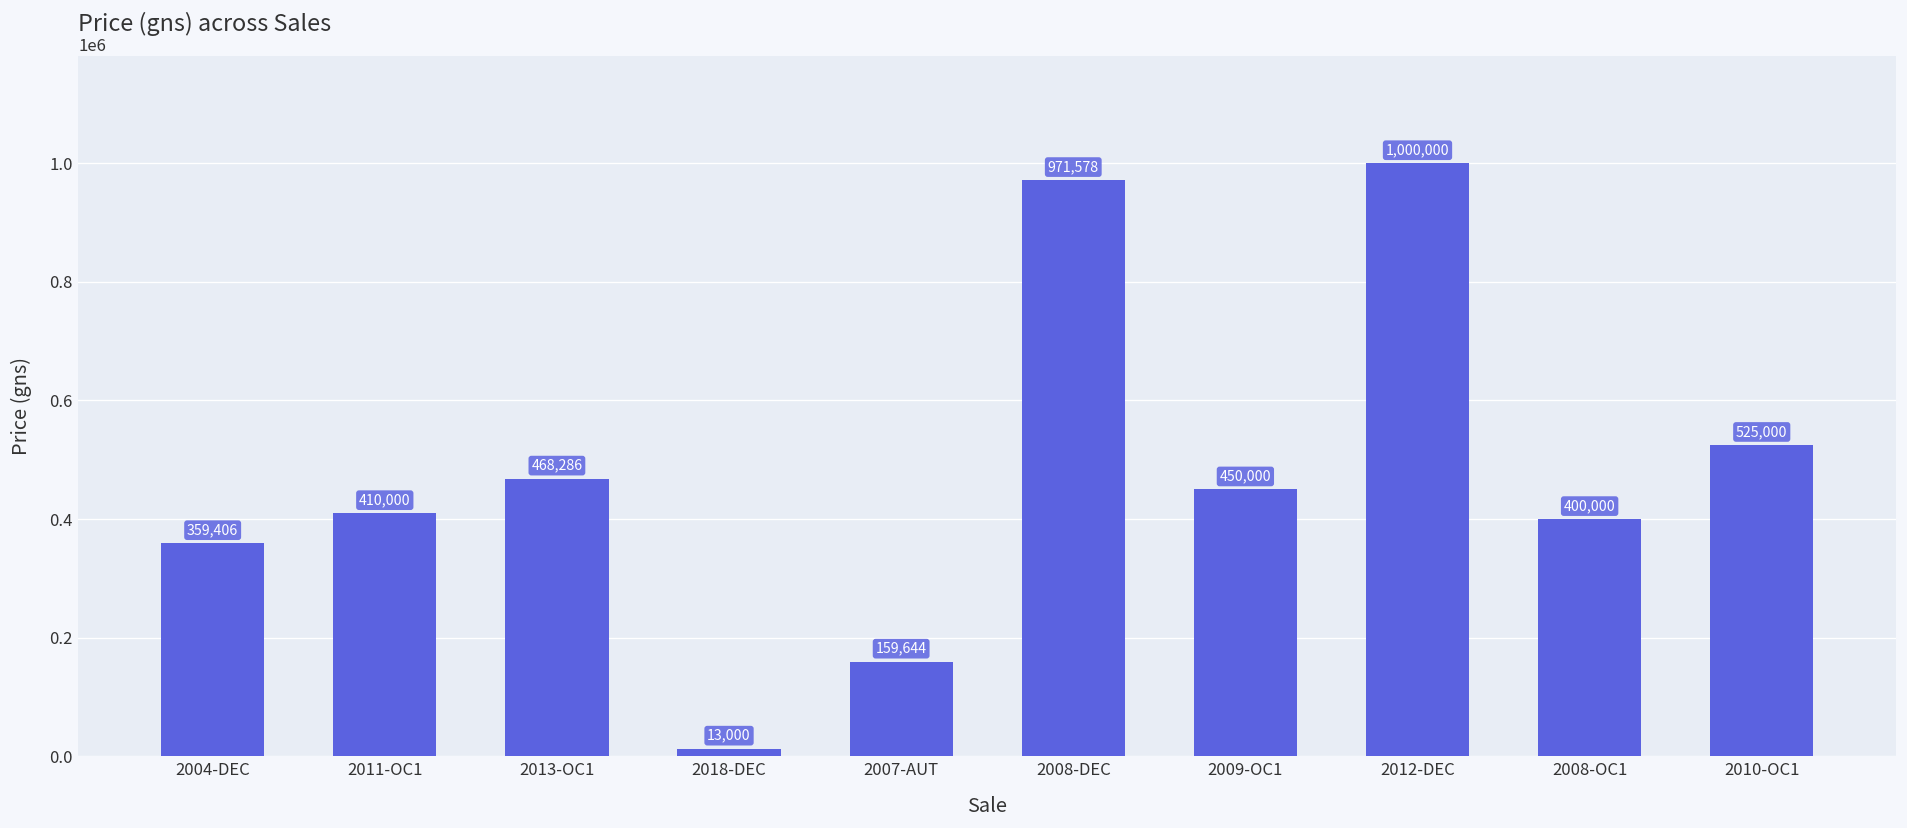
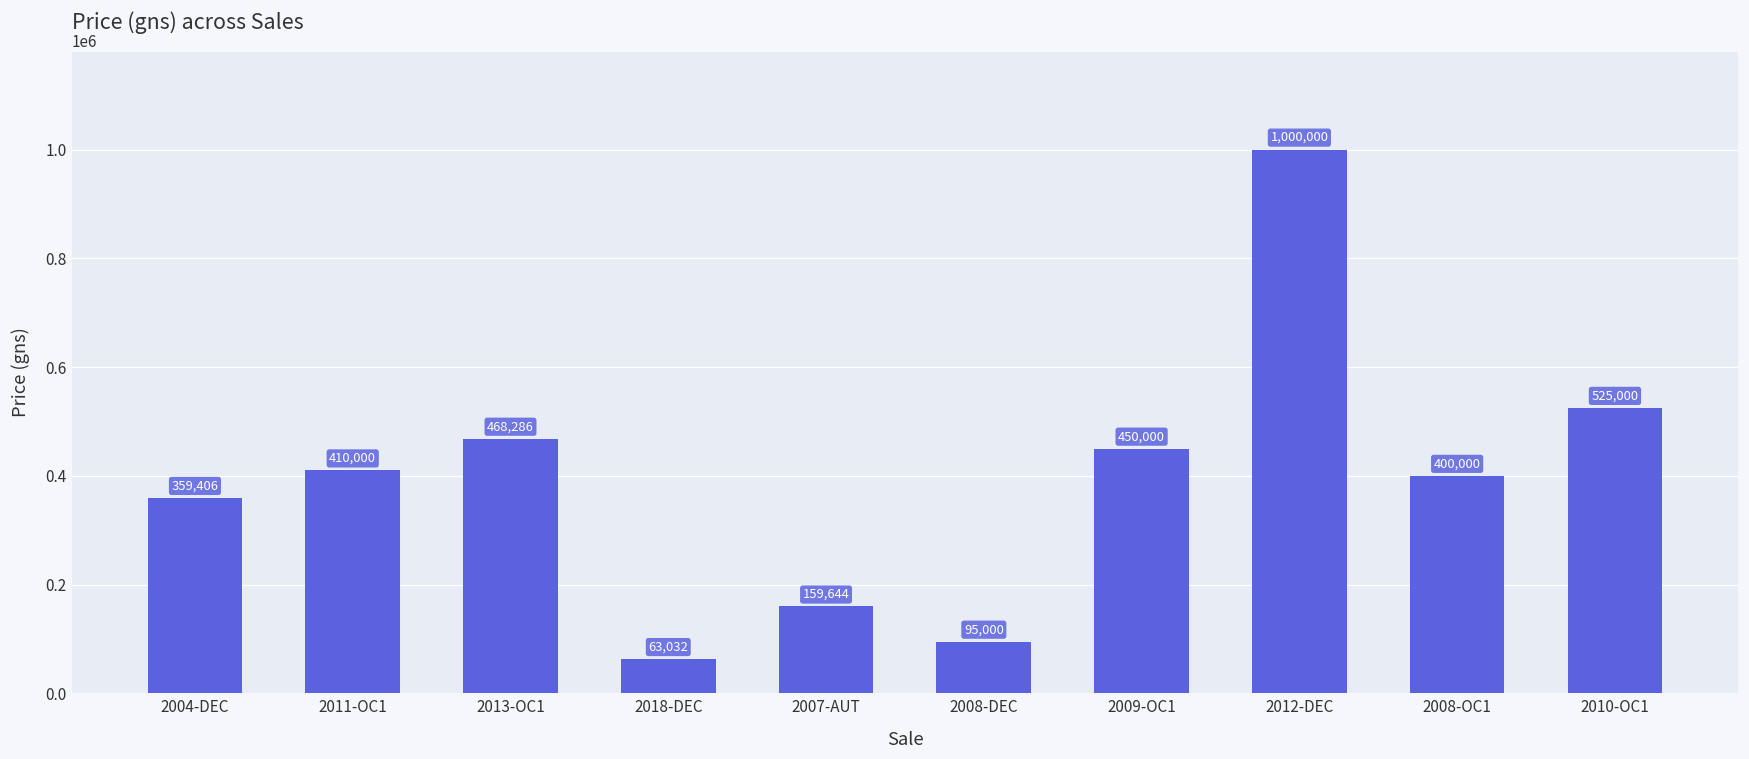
  {
-   "2018-DEC": "13,000",
-   "2008-DEC": "971,578"
+   "2018-DEC": "63,032",
+   "2008-DEC": "95,000"
  }
